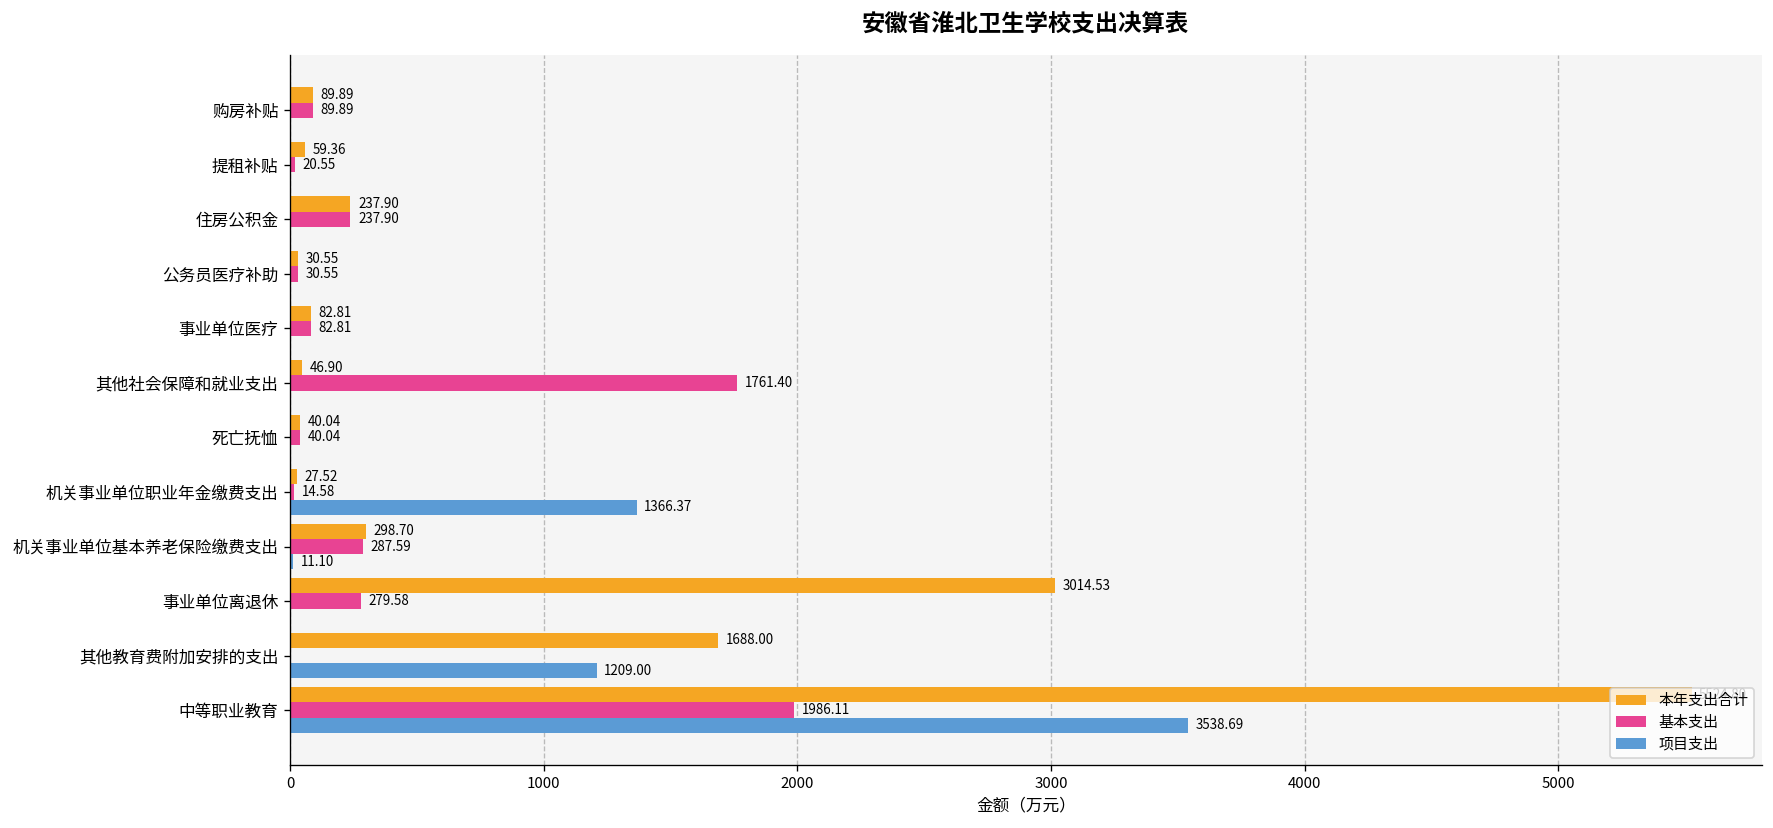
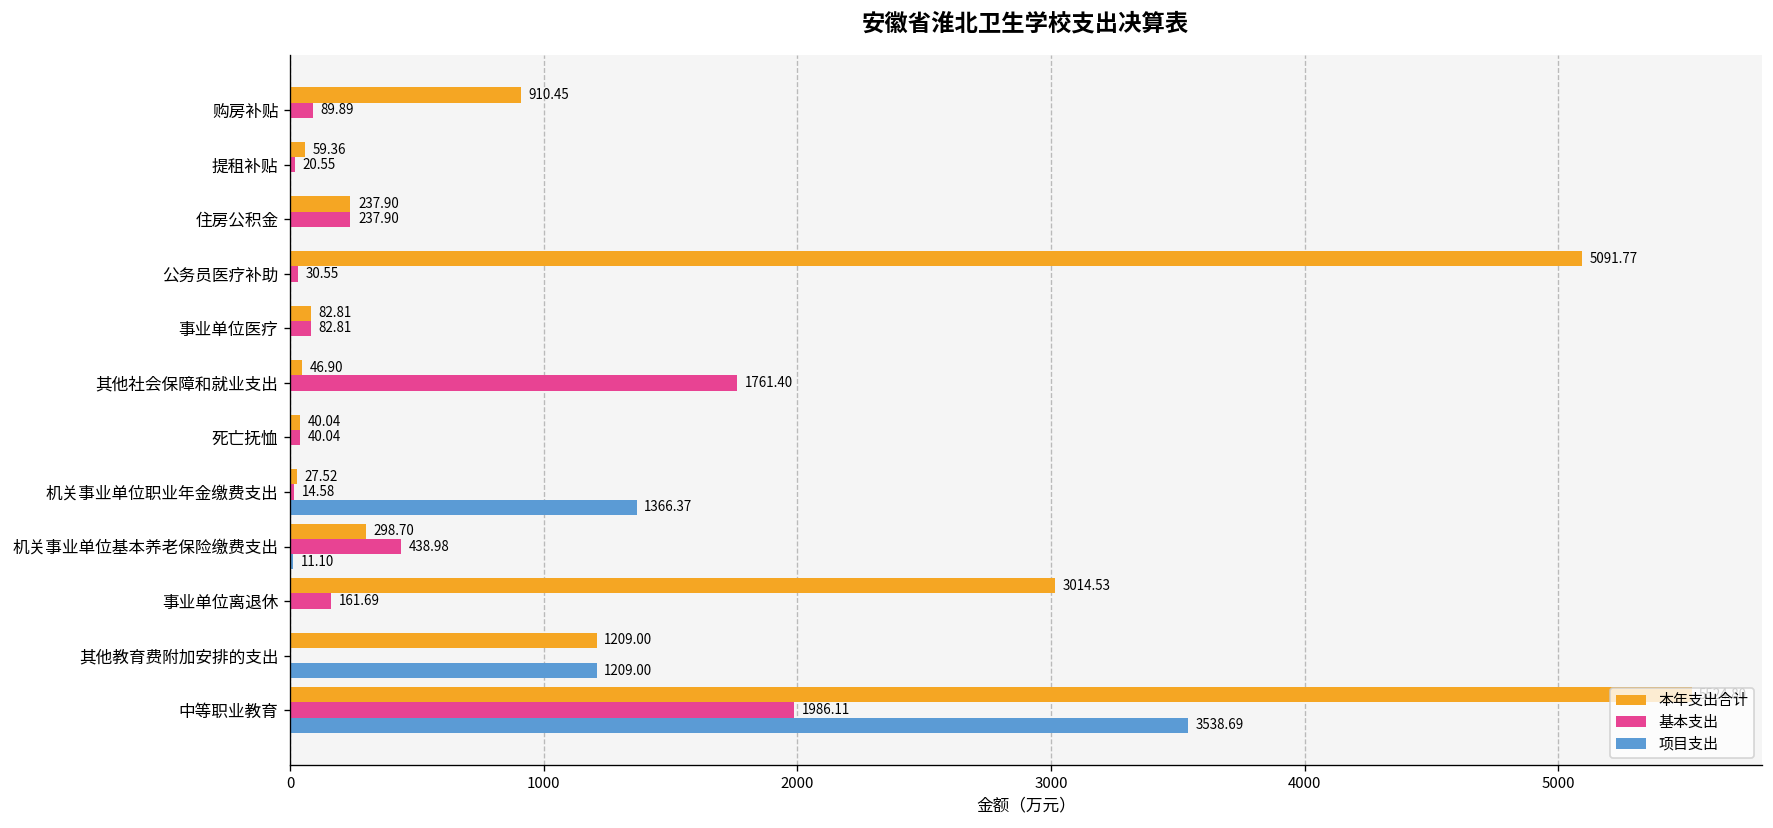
  {
    "本年支出合计": {
-     "购房补贴": 89.89,
+     "购房补贴": 910.45,
      "提租补贴": 59.36,
      "住房公积金": 237.90,
-     "公务员医疗补助": 30.55,
+     "公务员医疗补助": 5091.77,
      "事业单位医疗": 82.81,
      "其他社会保障和就业支出": 46.90,
      "死亡抚恤": 40.04,
      "机关事业单位职业年金缴费支出": 27.52,
      "机关事业单位基本养老保险缴费支出": 298.70,
      "事业单位离退休": 3014.53,
-     "其他教育费附加安排的支出": 1688.00
+     "其他教育费附加安排的支出": 1209.00
    },
    "基本支出": {
      "购房补贴": 89.89,
      "提租补贴": 20.55,
      "住房公积金": 237.90,
      "公务员医疗补助": 30.55,
      "事业单位医疗": 82.81,
      "其他社会保障和就业支出": 1761.40,
      "死亡抚恤": 40.04,
      "机关事业单位职业年金缴费支出": 14.58,
-     "机关事业单位基本养老保险缴费支出": 287.59,
-     "事业单位离退休": 279.58,
+     "机关事业单位基本养老保险缴费支出": 438.98,
+     "事业单位离退休": 161.69,
      "中等职业教育": 1986.11
    },
    "项目支出": {
      "机关事业单位职业年金缴费支出": 1366.37,
      "机关事业单位基本养老保险缴费支出": 11.10,
      "其他教育费附加安排的支出": 1209.00,
      "中等职业教育": 3538.69
    }
  }
